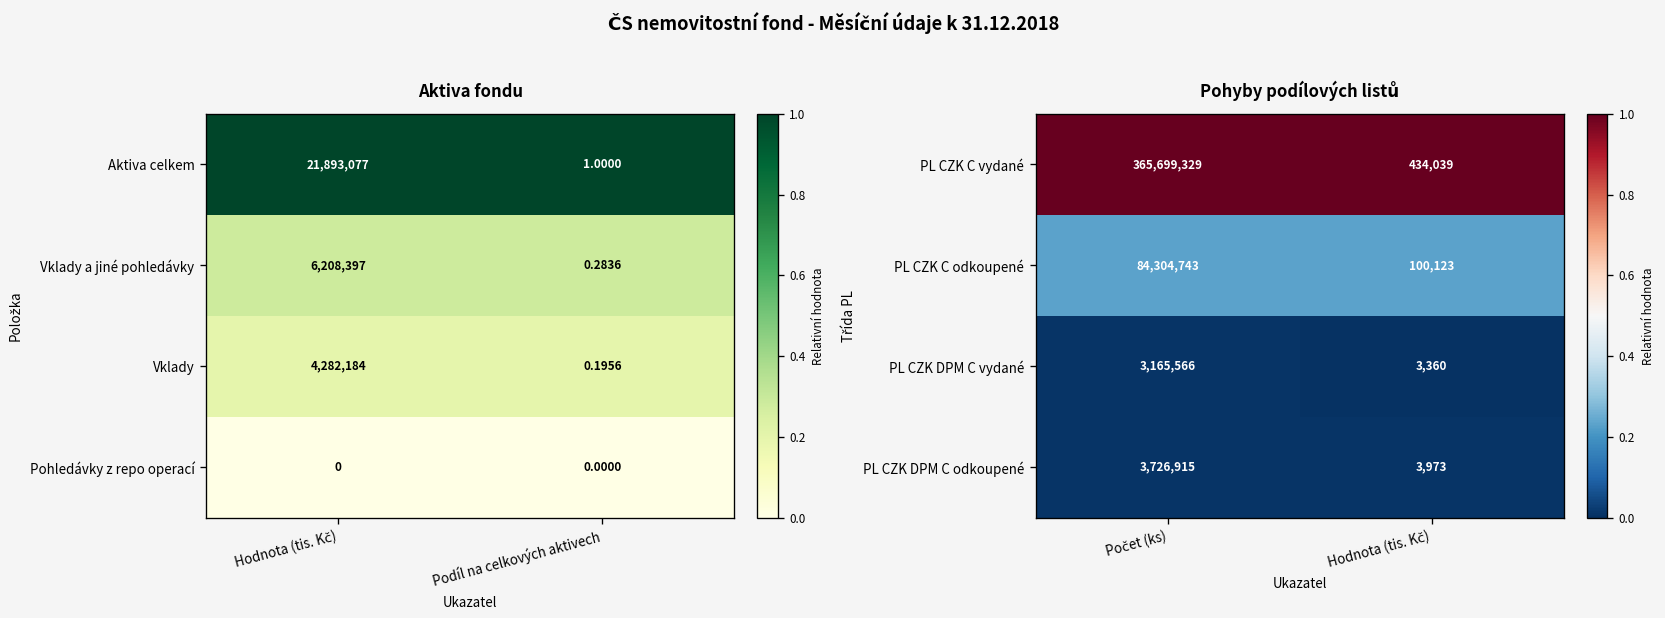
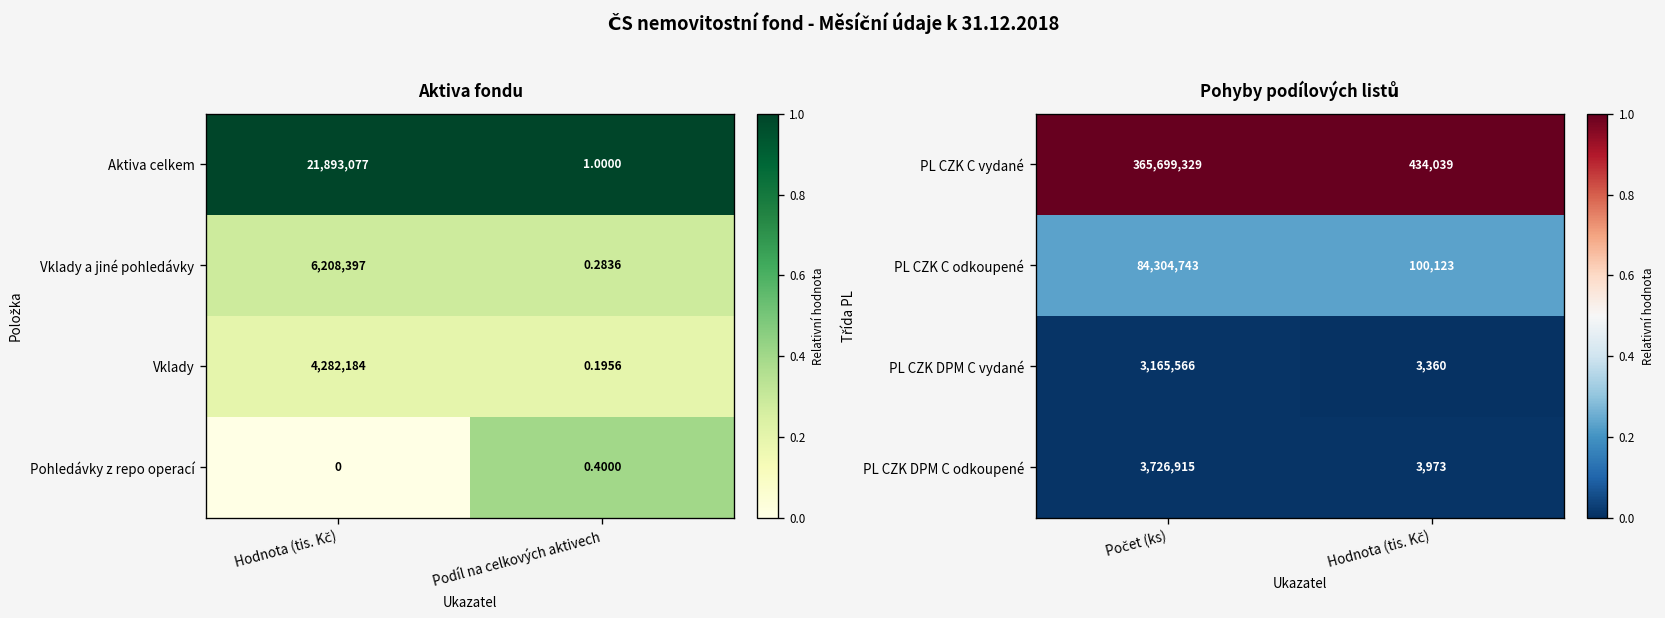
  {
    "Aktiva fondu": {
      "Aktiva celkem": {
        "Hodnota (tis. Kč)": "21,893,077",
        "Podíl na celkových aktivech": "1.0000"
      },
      "Vklady a jiné pohledávky": {
        "Hodnota (tis. Kč)": "6,208,397",
        "Podíl na celkových aktivech": "0.2836"
      },
      "Vklady": {
        "Hodnota (tis. Kč)": "4,282,184",
        "Podíl na celkových aktivech": "0.1956"
      },
      "Pohledávky z repo operací": {
        "Hodnota (tis. Kč)": "0",
-       "Podíl na celkových aktivech": "0.0000"
+       "Podíl na celkových aktivech": "0.4000"
      }
    },
    "Pohyby podílových listů": {
      "PL CZK C vydané": {
        "Počet (ks)": "365,699,329",
        "Hodnota (tis. Kč)": "434,039"
      },
      "PL CZK C odkoupené": {
        "Počet (ks)": "84,304,743",
        "Hodnota (tis. Kč)": "100,123"
      },
      "PL CZK DPM C vydané": {
        "Počet (ks)": "3,165,566",
        "Hodnota (tis. Kč)": "3,360"
      },
      "PL CZK DPM C odkoupené": {
        "Počet (ks)": "3,726,915",
        "Hodnota (tis. Kč)": "3,973"
      }
    }
  }
